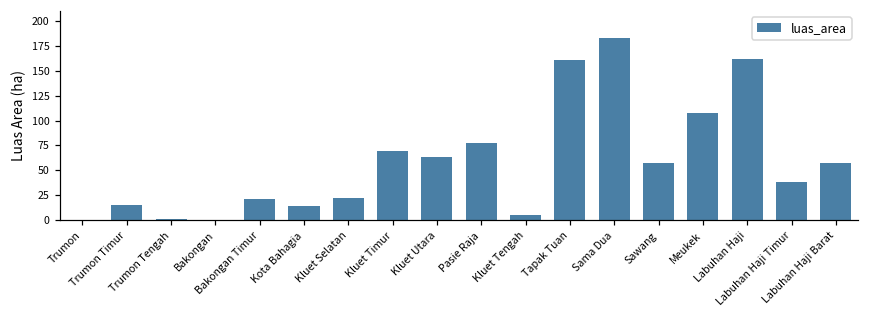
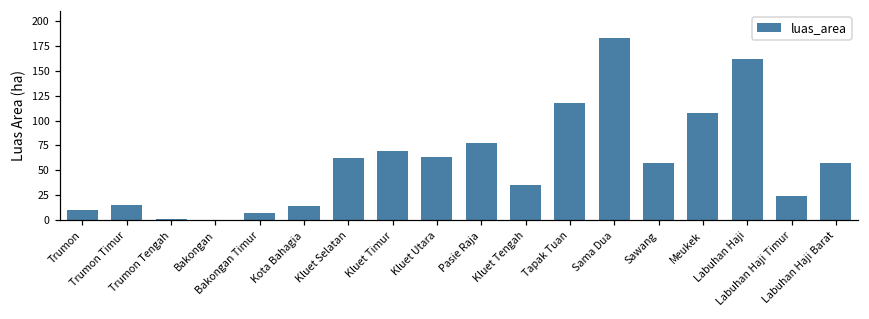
  {
-   "Trumon": 0,
+   "Trumon": 10,
    "Trumon Timur": 20,
    "Bakongan": 0,
-   "Bakongan Timur": 20,
+   "Bakongan Timur": 10,
    "Kota Bahagia": 10,
-   "Kluet Selatan": 20,
+   "Kluet Selatan": 60,
    "Kluet Timur": 70,
    "Kluet Utara": 60,
    "Pasie Raja": 80,
-   "Kluet Tengah": 10,
-   "Tapak Tuan": 160,
+   "Kluet Tengah": 40,
+   "Tapak Tuan": 120,
    "Sama Dua": 180,
    "Sawang": 60,
    "Meukek": 110,
    "Labuhan Haji": 160,
-   "Labuhan Haji Timur": 40,
+   "Labuhan Haji Timur": 20,
    "Labuhan Haji Barat": 60
  }
